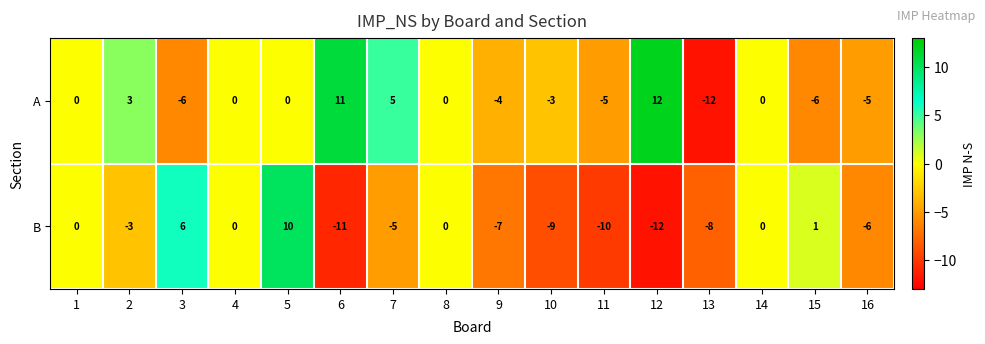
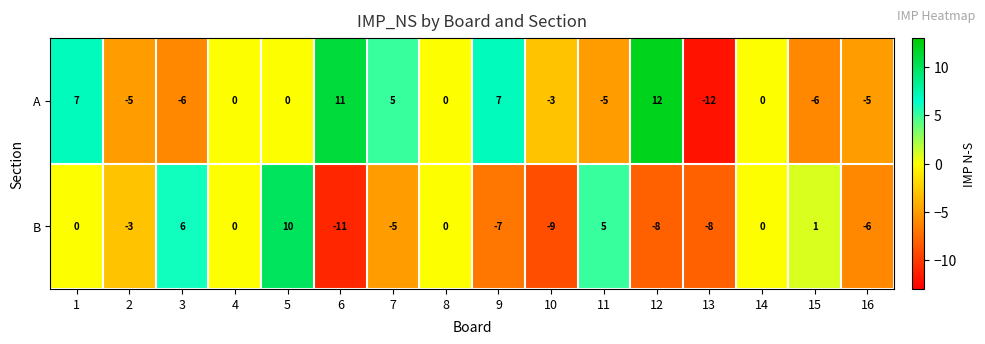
  {
    "A": {
-     "1": 0,
-     "2": 3,
+     "1": 7,
+     "2": -5,
      "3": -6,
      "4": 0,
      "5": 0,
      "6": 11,
      "7": 5,
      "8": 0,
-     "9": -4,
+     "9": 7,
      "10": -3,
      "11": -5,
      "12": 12,
      "13": -12,
      "14": 0,
      "15": -6,
      "16": -5
    },
    "B": {
      "1": 0,
      "2": -3,
      "3": 6,
      "4": 0,
      "5": 10,
      "6": -11,
      "7": -5,
      "8": 0,
      "9": -7,
      "10": -9,
-     "11": -10,
-     "12": -12,
+     "11": 5,
+     "12": -8,
      "13": -8,
      "14": 0,
      "15": 1,
      "16": -6
    }
  }
